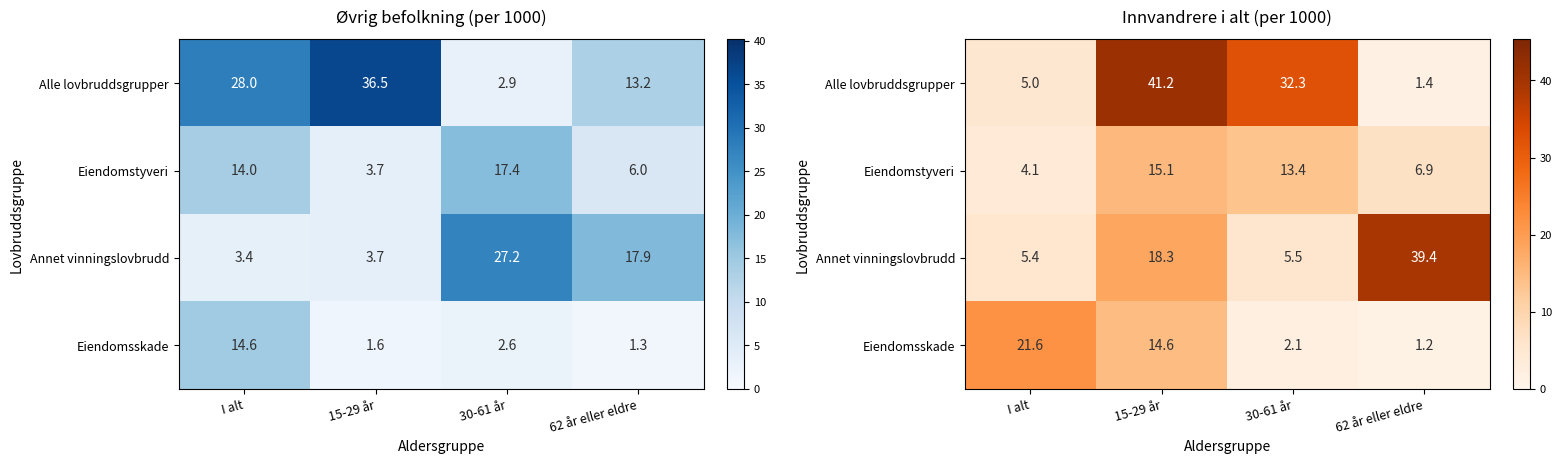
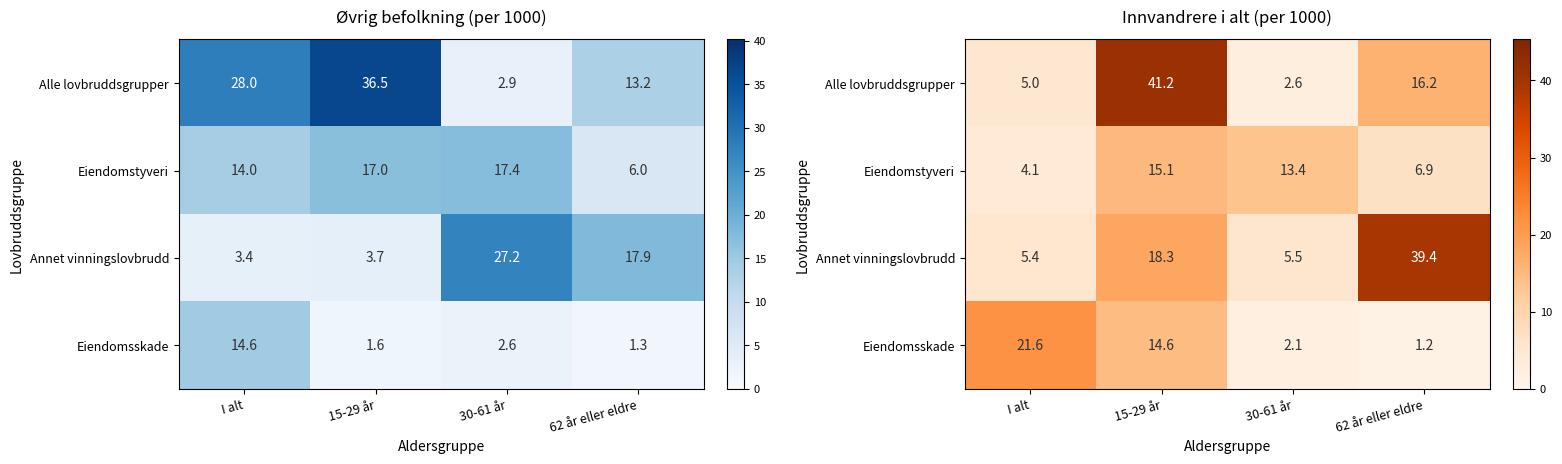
  {
    "Øvrig befolkning (per 1000)": {
      "Alle lovbruddsgrupper": {
        "I alt": 28.0,
        "15-29 år": 36.5,
        "30-61 år": 2.9,
        "62 år eller eldre": 13.2
      },
      "Eiendomstyveri": {
        "I alt": 14.0,
-       "15-29 år": 3.7,
+       "15-29 år": 17.0,
        "30-61 år": 17.4,
        "62 år eller eldre": 6.0
      },
      "Annet vinningslovbrudd": {
        "I alt": 3.4,
        "15-29 år": 3.7,
        "30-61 år": 27.2,
        "62 år eller eldre": 17.9
      },
      "Eiendomsskade": {
        "I alt": 14.6,
        "15-29 år": 1.6,
        "30-61 år": 2.6,
        "62 år eller eldre": 1.3
      }
    },
    "Innvandrere i alt (per 1000)": {
      "Alle lovbruddsgrupper": {
        "I alt": 5.0,
        "15-29 år": 41.2,
-       "30-61 år": 32.3,
-       "62 år eller eldre": 1.4
+       "30-61 år": 2.6,
+       "62 år eller eldre": 16.2
      },
      "Eiendomstyveri": {
        "I alt": 4.1,
        "15-29 år": 15.1,
        "30-61 år": 13.4,
        "62 år eller eldre": 6.9
      },
      "Annet vinningslovbrudd": {
        "I alt": 5.4,
        "15-29 år": 18.3,
        "30-61 år": 5.5,
        "62 år eller eldre": 39.4
      },
      "Eiendomsskade": {
        "I alt": 21.6,
        "15-29 år": 14.6,
        "30-61 år": 2.1,
        "62 år eller eldre": 1.2
      }
    }
  }
